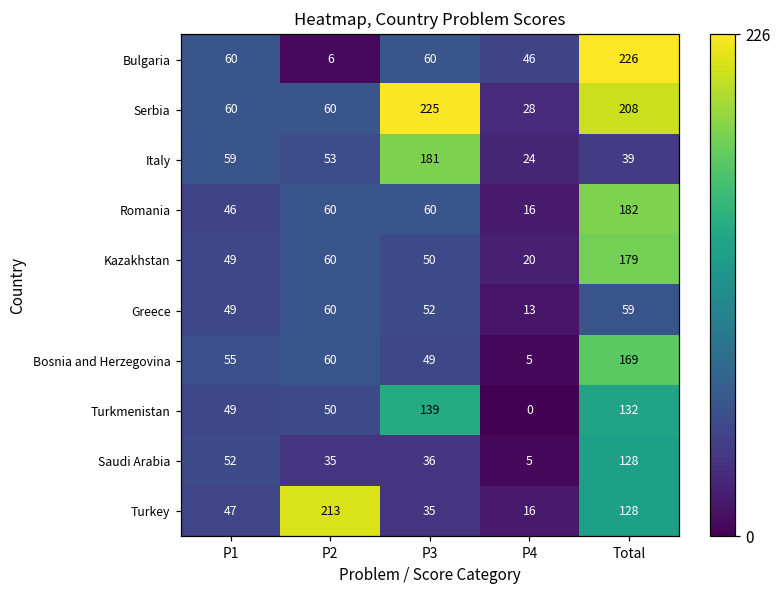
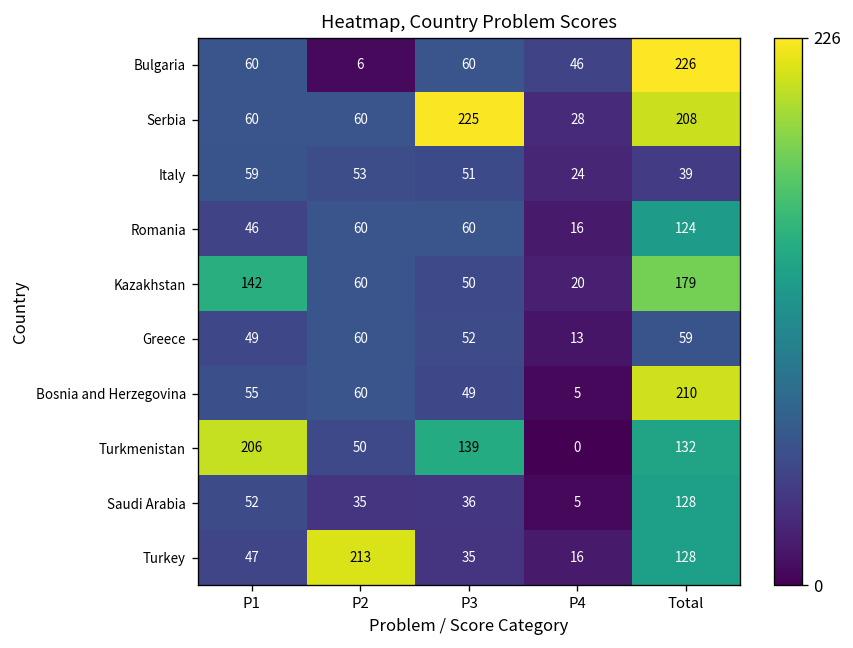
  {
    "Bulgaria": {
      "P1": 60,
      "P2": 6,
      "P3": 60,
      "P4": 46,
      "Total": 226
    },
    "Serbia": {
      "P1": 60,
      "P2": 60,
      "P3": 225,
      "P4": 28,
      "Total": 208
    },
    "Italy": {
      "P1": 59,
      "P2": 53,
-     "P3": 181,
+     "P3": 51,
      "P4": 24,
      "Total": 39
    },
    "Romania": {
      "P1": 46,
      "P2": 60,
      "P3": 60,
      "P4": 16,
-     "Total": 182
+     "Total": 124
    },
    "Kazakhstan": {
-     "P1": 49,
+     "P1": 142,
      "P2": 60,
      "P3": 50,
      "P4": 20,
      "Total": 179
    },
    "Greece": {
      "P1": 49,
      "P2": 60,
      "P3": 52,
      "P4": 13,
      "Total": 59
    },
    "Bosnia and Herzegovina": {
      "P1": 55,
      "P2": 60,
      "P3": 49,
      "P4": 5,
-     "Total": 169
+     "Total": 210
    },
    "Turkmenistan": {
-     "P1": 49,
+     "P1": 206,
      "P2": 50,
      "P3": 139,
      "P4": 0,
      "Total": 132
    },
    "Saudi Arabia": {
      "P1": 52,
      "P2": 35,
      "P3": 36,
      "P4": 5,
      "Total": 128
    },
    "Turkey": {
      "P1": 47,
      "P2": 213,
      "P3": 35,
      "P4": 16,
      "Total": 128
    }
  }
